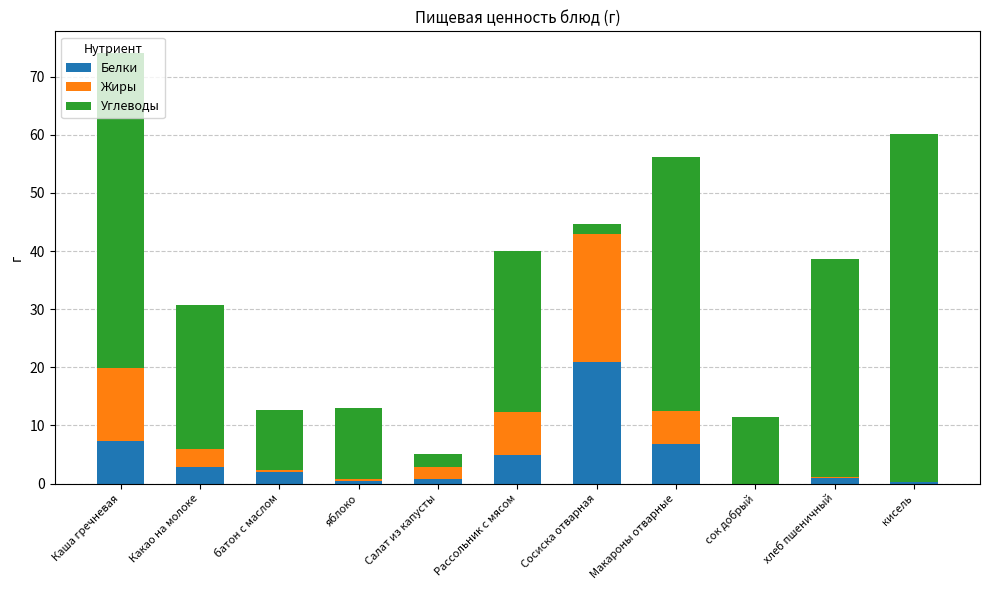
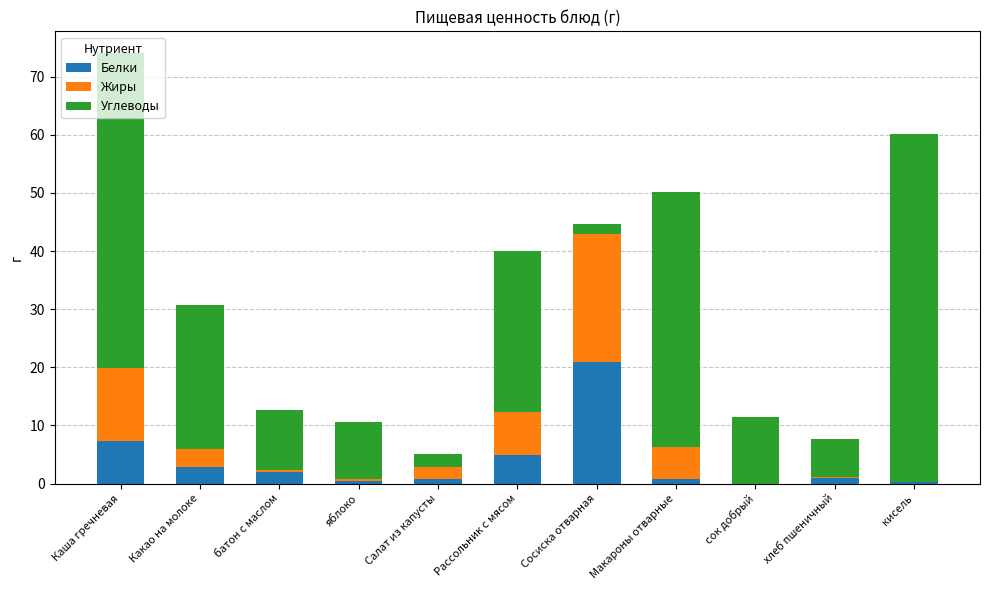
  {
    "Белки": {
      "Каша гречневая": 7,
      "Какао на молоке": 3,
      "батон с маслом": 2,
      "Салат из капусты": 1,
      "Рассольник с мясом": 5,
      "Сосиска отварная": 21,
-     "Макароны отварные": 7,
+     "Макароны отварные": 1,
      "сок добрый": 0,
      "хлеб пшеничный": 1
    },
    "Жиры": {
      "Каша гречневая": 13,
      "Какао на молоке": 3,
      "Салат из капусты": 2,
      "Рассольник с мясом": 7,
      "Сосиска отварная": 22,
      "Макароны отварные": 6,
      "сок добрый": 0,
      "кисель": 0
    },
    "Углеводы": {
      "Какао на молоке": 25,
      "батон с маслом": 10,
-     "яблоко": 12,
+     "яблоко": 10,
      "Салат из капусты": 2,
      "Рассольник с мясом": 28,
      "Сосиска отварная": 2,
      "Макароны отварные": 44,
      "сок добрый": 12,
-     "хлеб пшеничный": 38,
+     "хлеб пшеничный": 7,
      "кисель": 60
    }
  }
